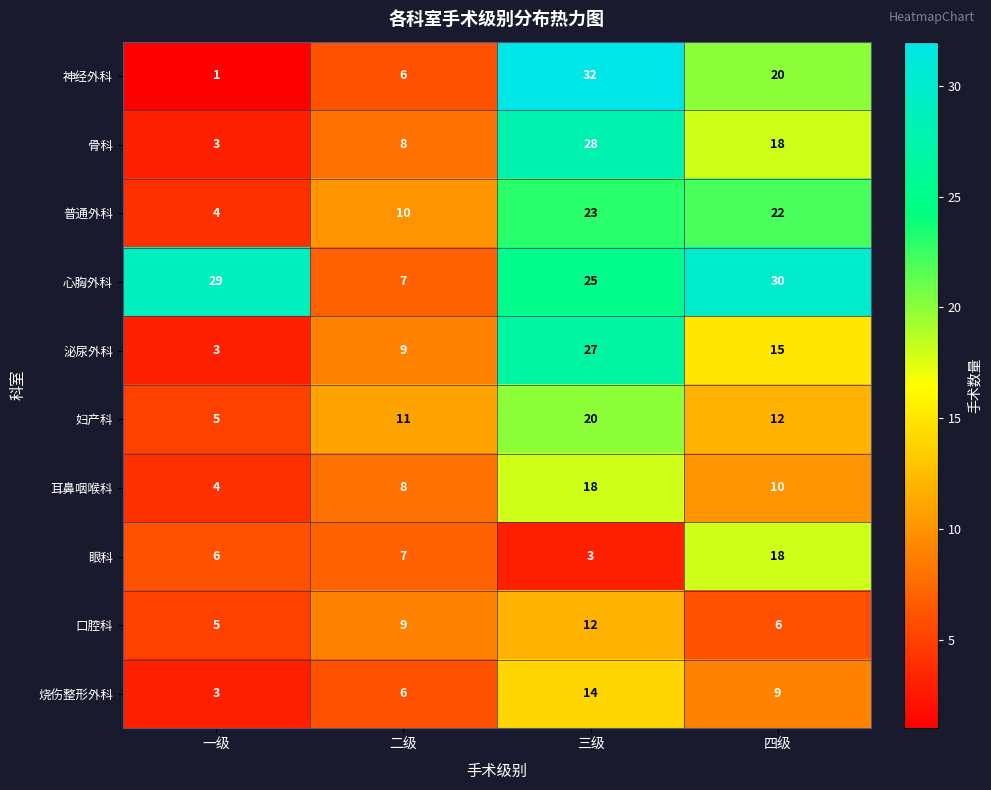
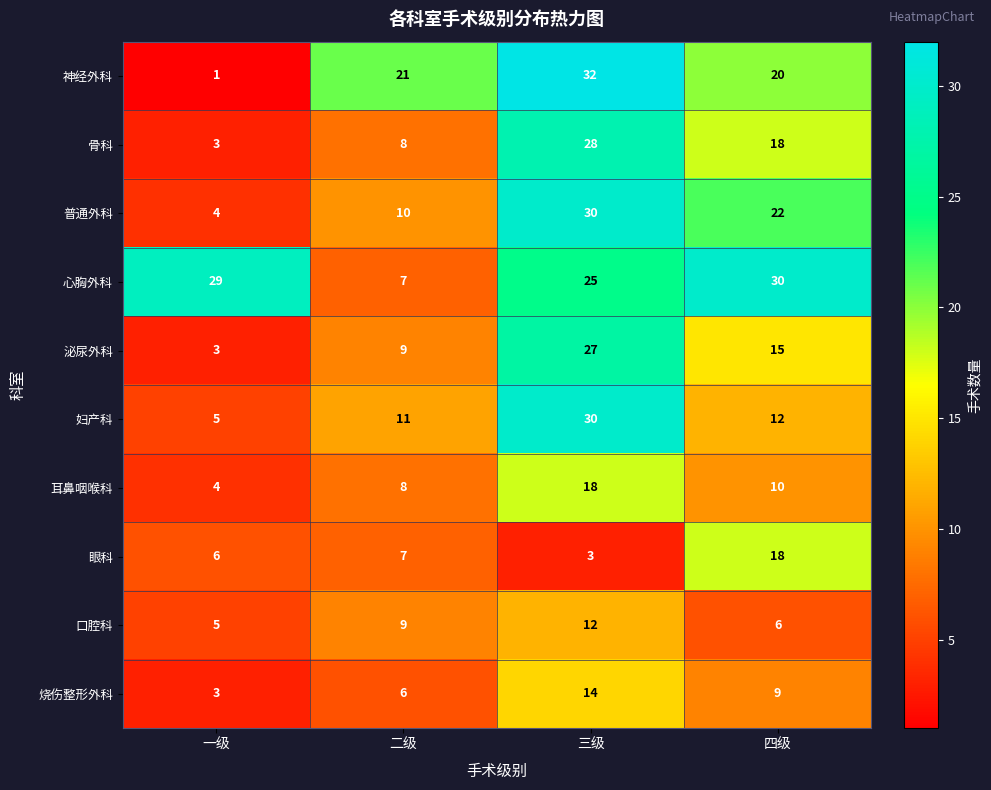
  {
    "神经外科": {
      "一级": 1,
-     "二级": 6,
+     "二级": 21,
      "三级": 32,
      "四级": 20
    },
    "骨科": {
      "一级": 3,
      "二级": 8,
      "三级": 28,
      "四级": 18
    },
    "普通外科": {
      "一级": 4,
      "二级": 10,
-     "三级": 23,
+     "三级": 30,
      "四级": 22
    },
    "心胸外科": {
      "一级": 29,
      "二级": 7,
      "三级": 25,
      "四级": 30
    },
    "泌尿外科": {
      "一级": 3,
      "二级": 9,
      "三级": 27,
      "四级": 15
    },
    "妇产科": {
      "一级": 5,
      "二级": 11,
-     "三级": 20,
+     "三级": 30,
      "四级": 12
    },
    "耳鼻咽喉科": {
      "一级": 4,
      "二级": 8,
      "三级": 18,
      "四级": 10
    },
    "眼科": {
      "一级": 6,
      "二级": 7,
      "三级": 3,
      "四级": 18
    },
    "口腔科": {
      "一级": 5,
      "二级": 9,
      "三级": 12,
      "四级": 6
    },
    "烧伤整形外科": {
      "一级": 3,
      "二级": 6,
      "三级": 14,
      "四级": 9
    }
  }
